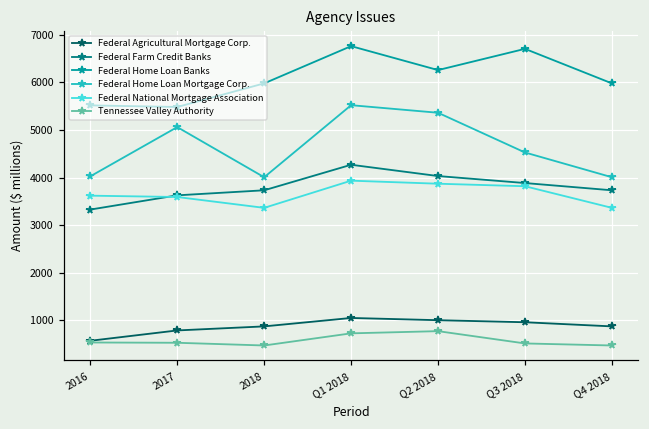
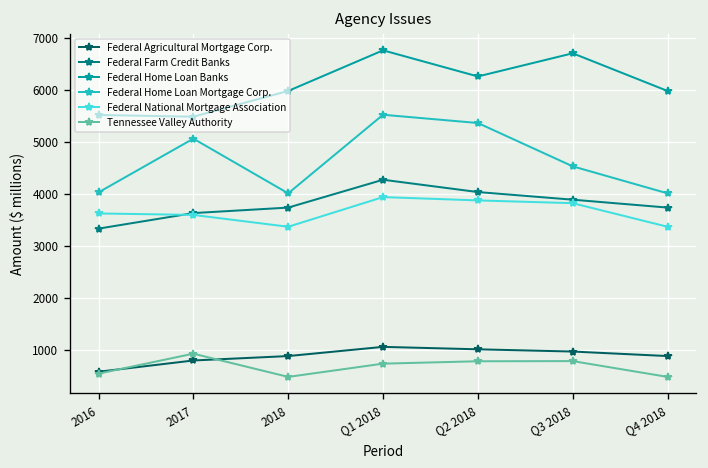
  {
    "Tennessee Valley Authority": {
-     "2017": 500,
+     "2017": 900,
      "2018": 500,
      "Q1 2018": 700,
      "Q2 2018": 800,
-     "Q3 2018": 500,
+     "Q3 2018": 800,
      "Q4 2018": 500
    }
  }
